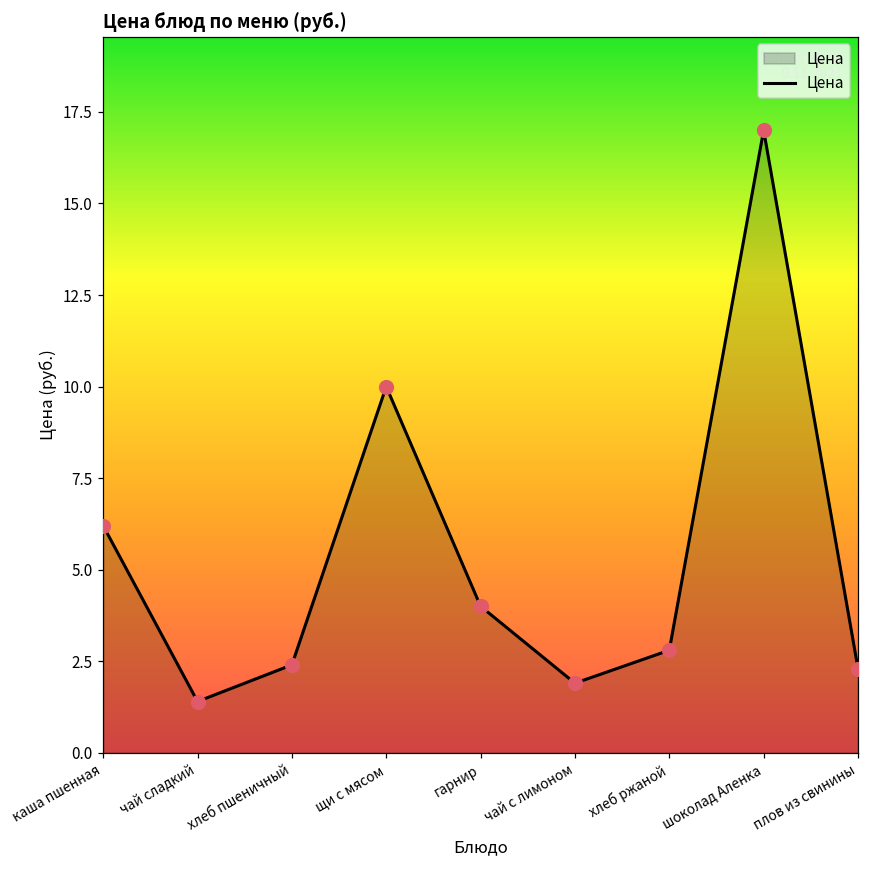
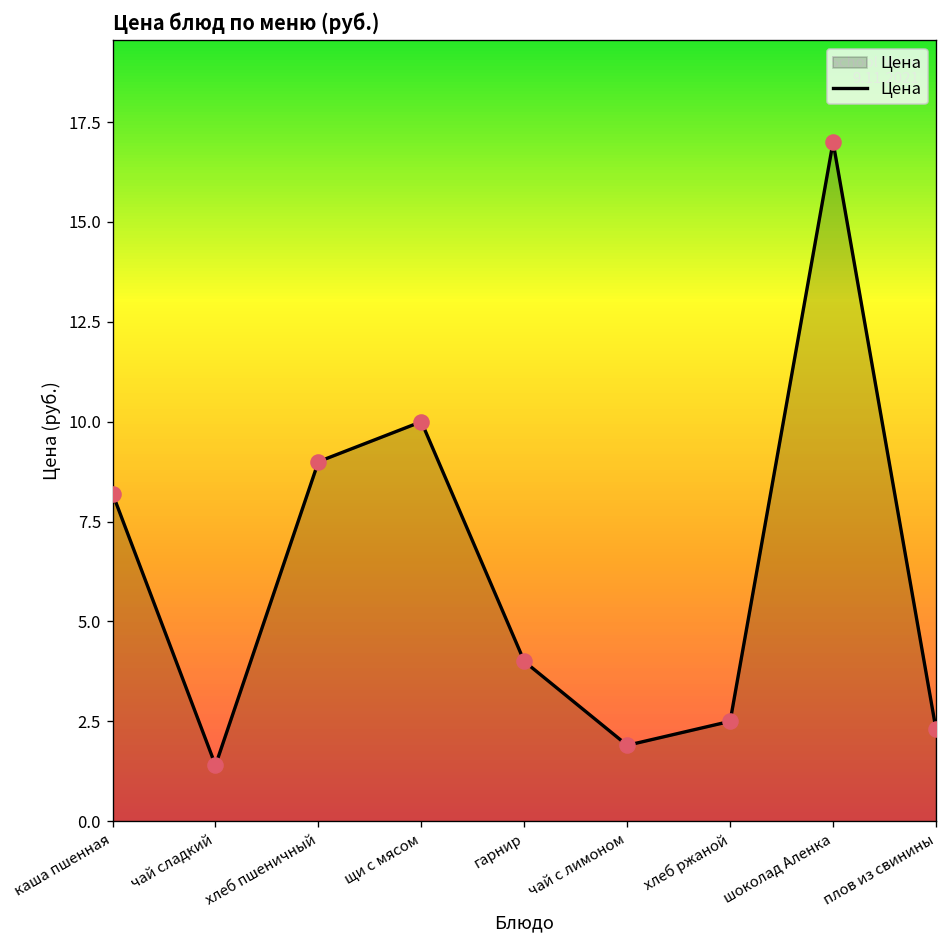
  {
-   "каша пшенная": 6.2,
+   "каша пшенная": 8.2,
    "чай сладкий": 1.4,
-   "хлеб пшеничный": 2.4,
+   "хлеб пшеничный": 9.0,
    "щи с мясом": 10.0,
    "гарнир": 4.0,
    "чай с лимоном": 1.9,
-   "хлеб ржаной": 2.8,
+   "хлеб ржаной": 2.5,
    "шоколад Аленка": 17.0,
    "плов из свинины": 2.3
  }
